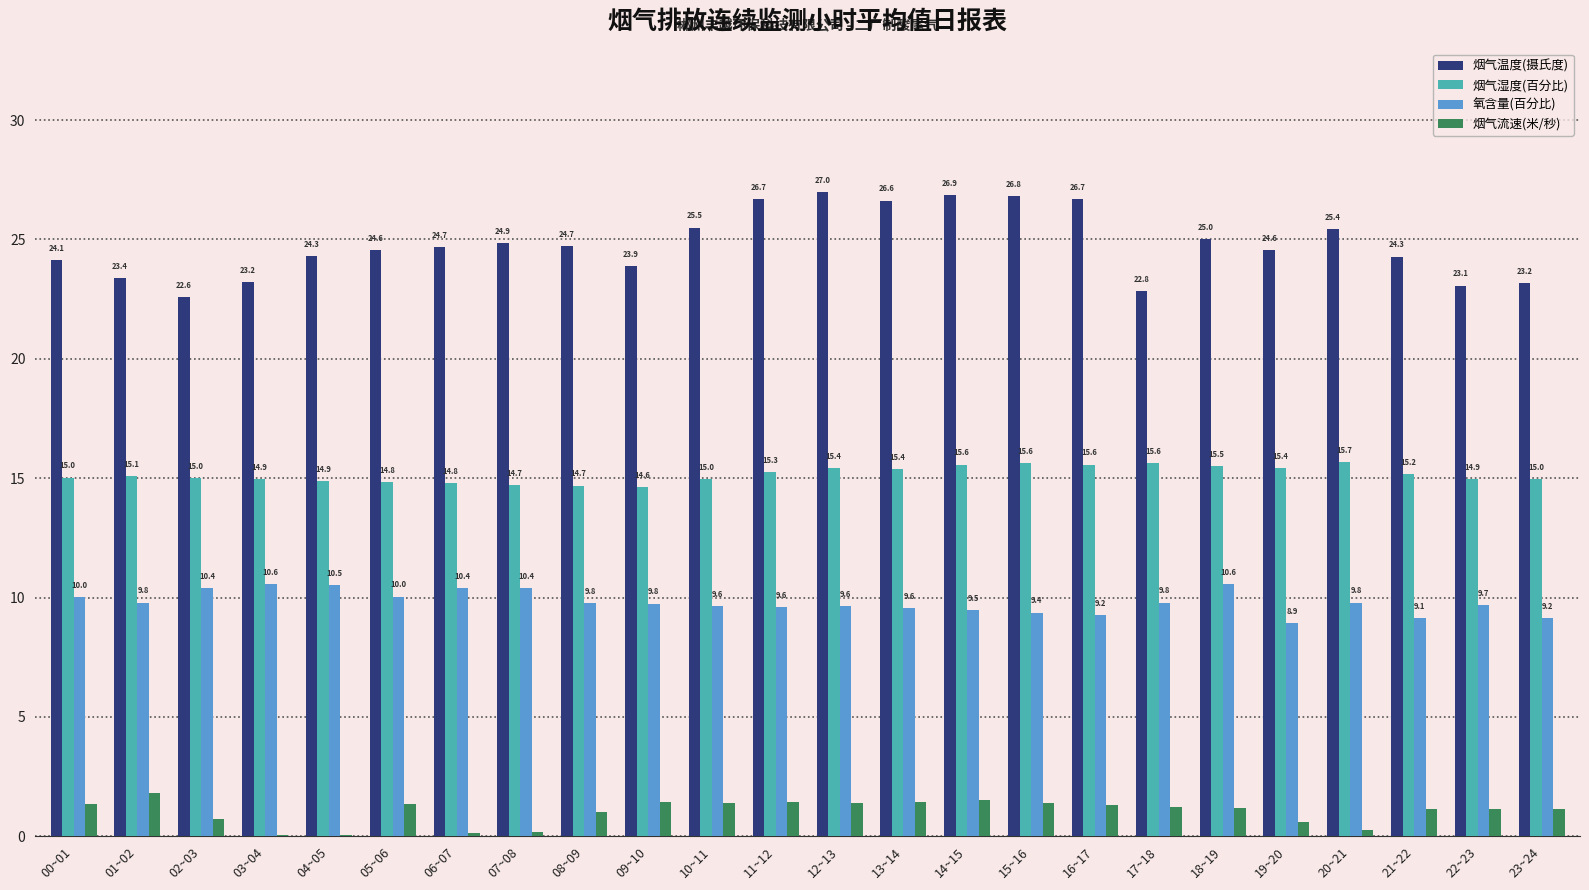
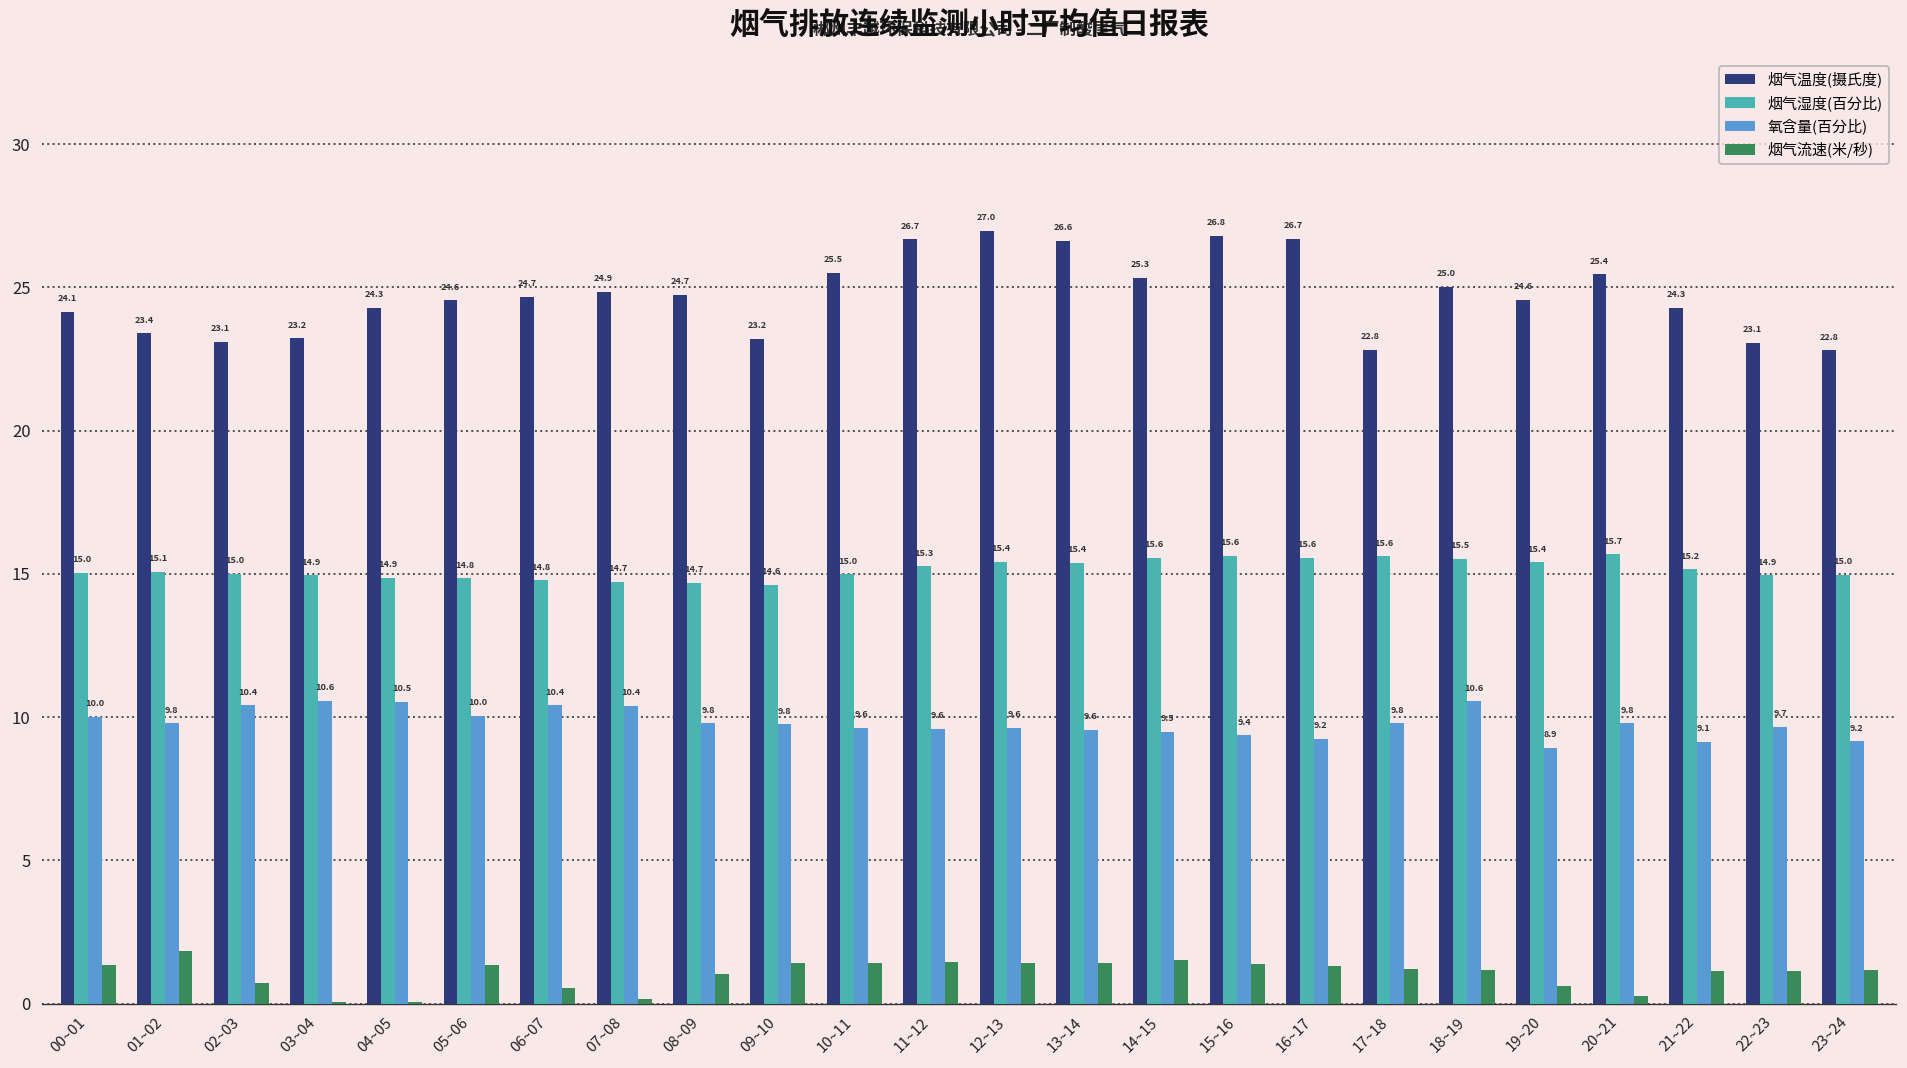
  {
    "烟气温度(摄氏度)": {
      "00~01": 24.1,
      "01~02": 23.4,
-     "02~03": 22.6,
+     "02~03": 23.1,
      "03~04": 23.2,
      "04~05": 24.3,
      "05~06": 24.6,
      "06~07": 24.7,
      "07~08": 24.9,
      "08~09": 24.7,
-     "09~10": 23.9,
+     "09~10": 23.2,
      "10~11": 25.5,
      "11~12": 26.7,
      "12~13": 27.0,
      "13~14": 26.6,
-     "14~15": 26.9,
+     "14~15": 25.3,
      "15~16": 26.8,
      "16~17": 26.7,
      "17~18": 22.8,
      "18~19": 25.0,
      "19~20": 24.6,
      "20~21": 25.4,
      "21~22": 24.3,
      "22~23": 23.1,
-     "23~24": 23.2
+     "23~24": 22.8
    },
    "烟气流速(米/秒)": {
      "00~01": 1.3,
      "01~02": 1.8,
      "02~03": 0.7,
      "05~06": 1.3,
-     "06~07": 0.1,
+     "06~07": 0.6,
      "07~08": 0.2,
      "08~09": 1.0,
      "09~10": 1.4,
      "10~11": 1.4,
      "11~12": 1.5,
      "12~13": 1.4,
      "13~14": 1.4,
      "14~15": 1.5,
      "15~16": 1.4,
      "16~17": 1.3,
      "17~18": 1.2,
      "18~19": 1.2,
      "19~20": 0.6,
      "20~21": 0.3,
      "21~22": 1.2,
      "22~23": 1.2,
      "23~24": 1.2
    }
  }
